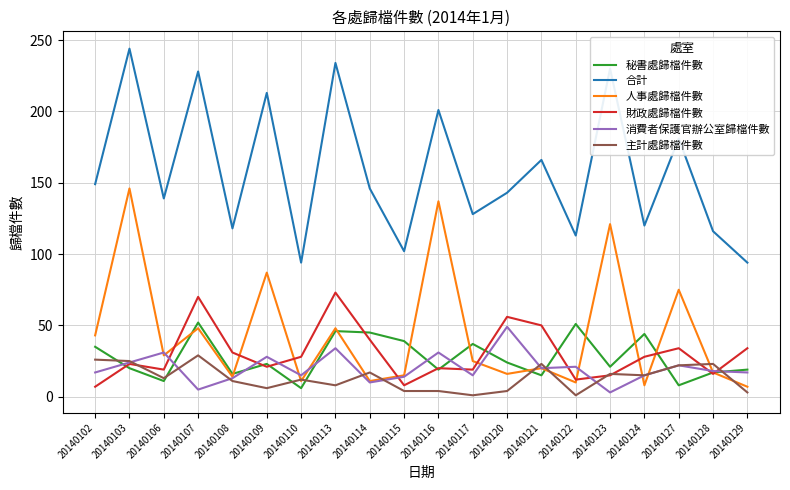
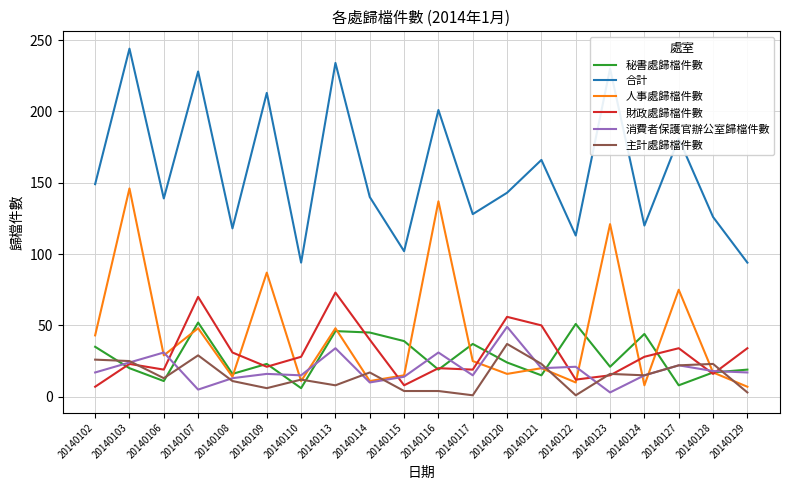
  {
    "秘書處歸檔件數": {
      "20140102": 35,
      "20140103": 20,
      "20140106": 11,
      "20140107": 52,
      "20140108": 16,
      "20140109": 23,
      "20140110": 6,
      "20140113": 46,
      "20140114": 45,
      "20140115": 39,
      "20140117": 37,
      "20140120": 24,
      "20140121": 15,
      "20140122": 51,
      "20140123": 21,
      "20140124": 44,
      "20140127": 8,
      "20140129": 19
    },
    "合計": {
      "20140102": 149,
      "20140103": 244,
      "20140106": 139,
      "20140107": 228,
      "20140108": 118,
      "20140109": 213,
      "20140110": 94,
      "20140113": 234,
-     "20140114": 146,
+     "20140114": 140,
      "20140115": 102,
      "20140116": 201,
      "20140117": 128,
      "20140120": 143,
      "20140121": 166,
      "20140122": 113,
      "20140124": 120,
-     "20140128": 116,
+     "20140128": 126,
      "20140129": 94
    },
    "人事處歸檔件數": {
      "20140102": 43,
      "20140103": 146,
      "20140106": 29,
      "20140107": 48,
      "20140109": 87,
      "20140113": 48,
      "20140116": 137,
      "20140117": 25,
      "20140120": 16,
      "20140122": 10,
      "20140123": 121,
      "20140124": 8,
      "20140127": 75,
      "20140129": 7
    },
    "財政處歸檔件數": {
      "20140102": 7,
      "20140106": 19,
      "20140107": 70,
      "20140108": 31,
      "20140109": 21,
      "20140110": 28,
      "20140113": 73,
      "20140114": 40,
      "20140115": 8,
      "20140117": 19,
      "20140120": 56,
      "20140121": 50,
      "20140122": 12,
      "20140124": 28,
      "20140127": 34,
      "20140129": 34
    },
    "消費者保護官辦公室歸檔件數": {
      "20140102": 17,
      "20140106": 31,
      "20140107": 5,
-     "20140109": 28,
+     "20140109": 16,
      "20140110": 15,
      "20140113": 34,
      "20140116": 31,
      "20140117": 15,
      "20140120": 49,
      "20140122": 21,
      "20140123": 3,
      "20140129": 17
    },
    "主計處歸檔件數": {
      "20140102": 26,
      "20140106": 13,
      "20140107": 29,
      "20140108": 11,
      "20140109": 6,
      "20140113": 8,
      "20140114": 17,
      "20140115": 4,
      "20140116": 4,
      "20140117": 1,
-     "20140120": 4,
+     "20140120": 37,
      "20140121": 23,
      "20140122": 1,
      "20140128": 23,
      "20140129": 3
    }
  }
